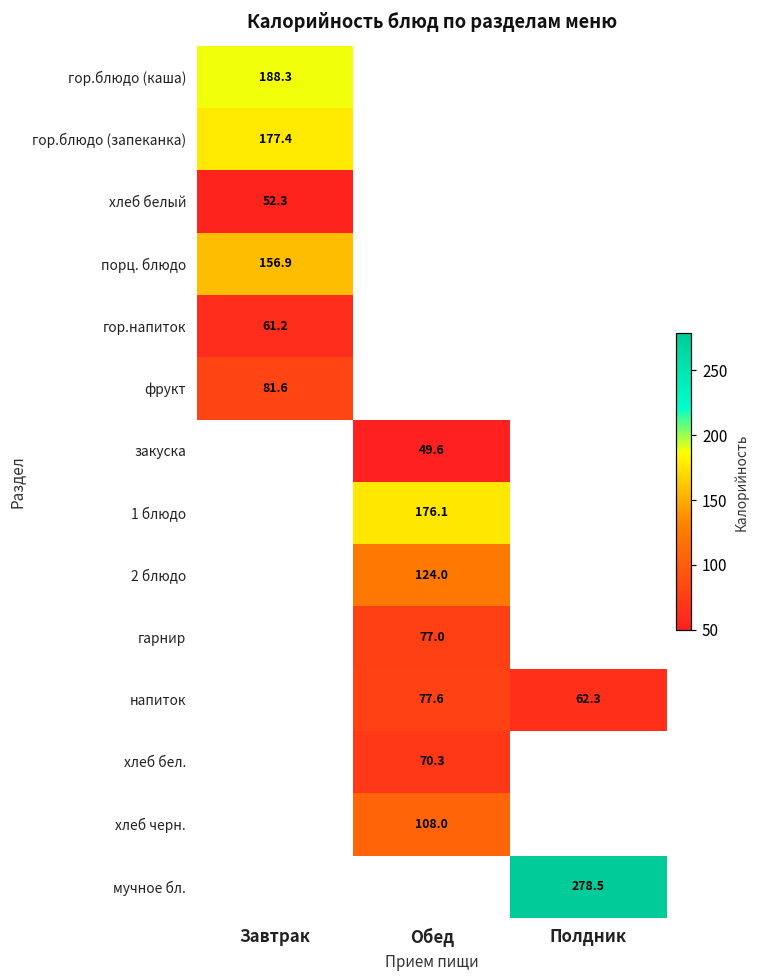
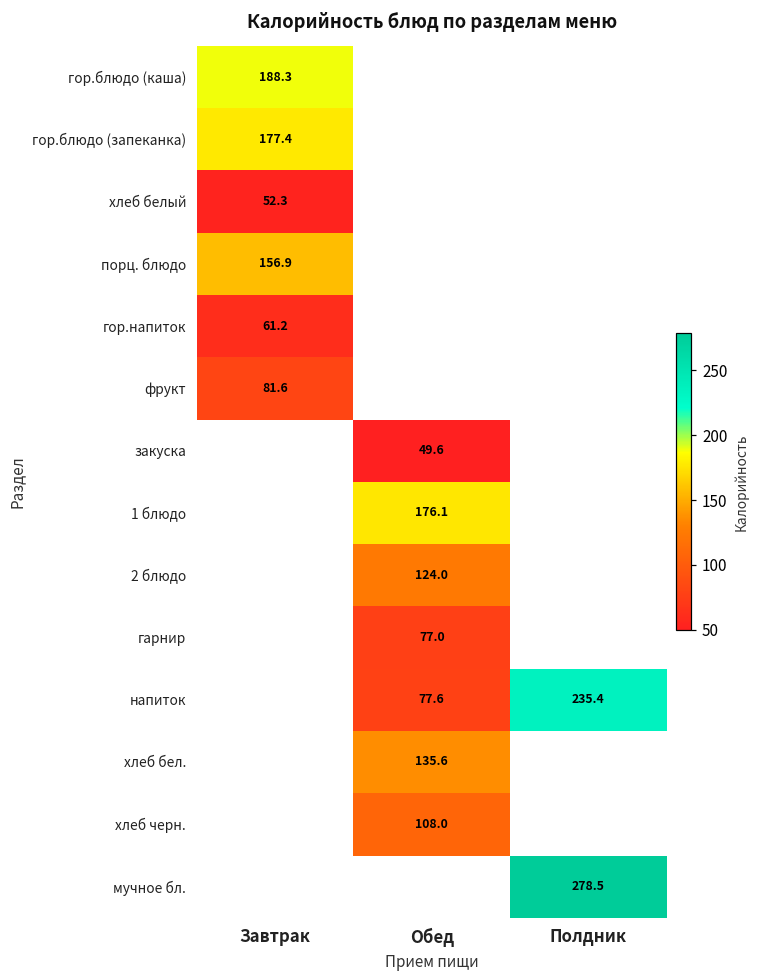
  {
    "гор.блюдо (каша)": {
      "Завтрак": 188.3
    },
    "гор.блюдо (запеканка)": {
      "Завтрак": 177.4
    },
    "хлеб белый": {
      "Завтрак": 52.3
    },
    "порц. блюдо": {
      "Завтрак": 156.9
    },
    "гор.напиток": {
      "Завтрак": 61.2
    },
    "фрукт": {
      "Завтрак": 81.6
    },
    "закуска": {
      "Обед": 49.6
    },
    "1 блюдо": {
      "Обед": 176.1
    },
    "2 блюдо": {
      "Обед": 124.0
    },
    "гарнир": {
      "Обед": 77.0
    },
    "напиток": {
      "Обед": 77.6,
-     "Полдник": 62.3
+     "Полдник": 235.4
    },
    "хлеб бел.": {
-     "Обед": 70.3
+     "Обед": 135.6
    },
    "хлеб черн.": {
      "Обед": 108.0
    },
    "мучное бл.": {
      "Полдник": 278.5
    }
  }
